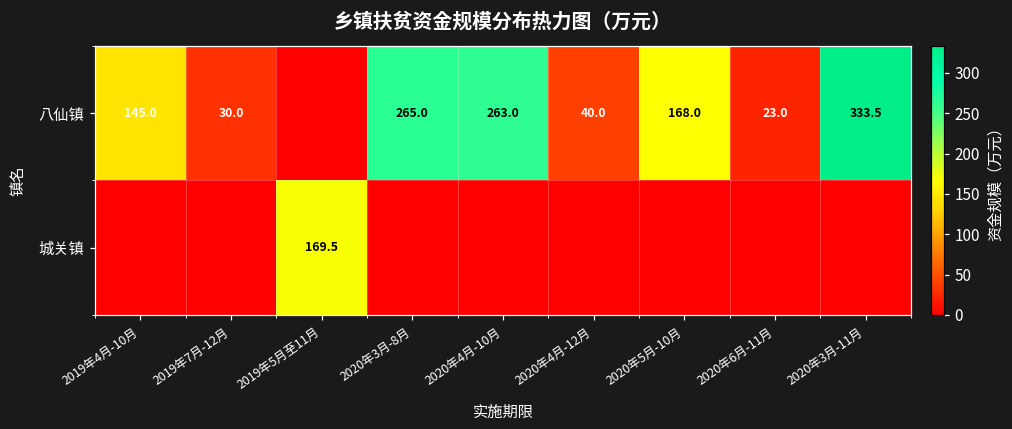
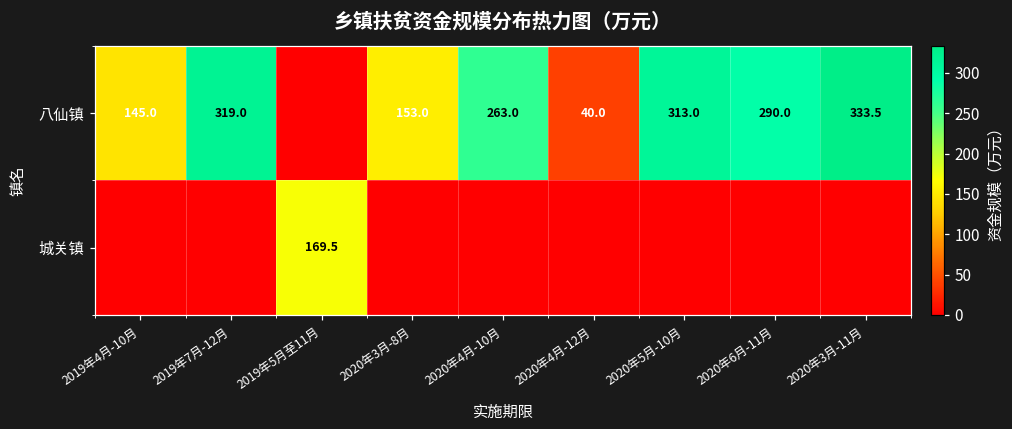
  {
    "八仙镇": {
      "2019年4月-10月": 145.0,
-     "2019年7月-12月": 30.0,
-     "2020年3月-8月": 265.0,
+     "2019年7月-12月": 319.0,
+     "2020年3月-8月": 153.0,
      "2020年4月-10月": 263.0,
      "2020年4月-12月": 40.0,
-     "2020年5月-10月": 168.0,
-     "2020年6月-11月": 23.0,
+     "2020年5月-10月": 313.0,
+     "2020年6月-11月": 290.0,
      "2020年3月-11月": 333.5
    },
    "城关镇": {
      "2019年5月至11月": 169.5
    }
  }
